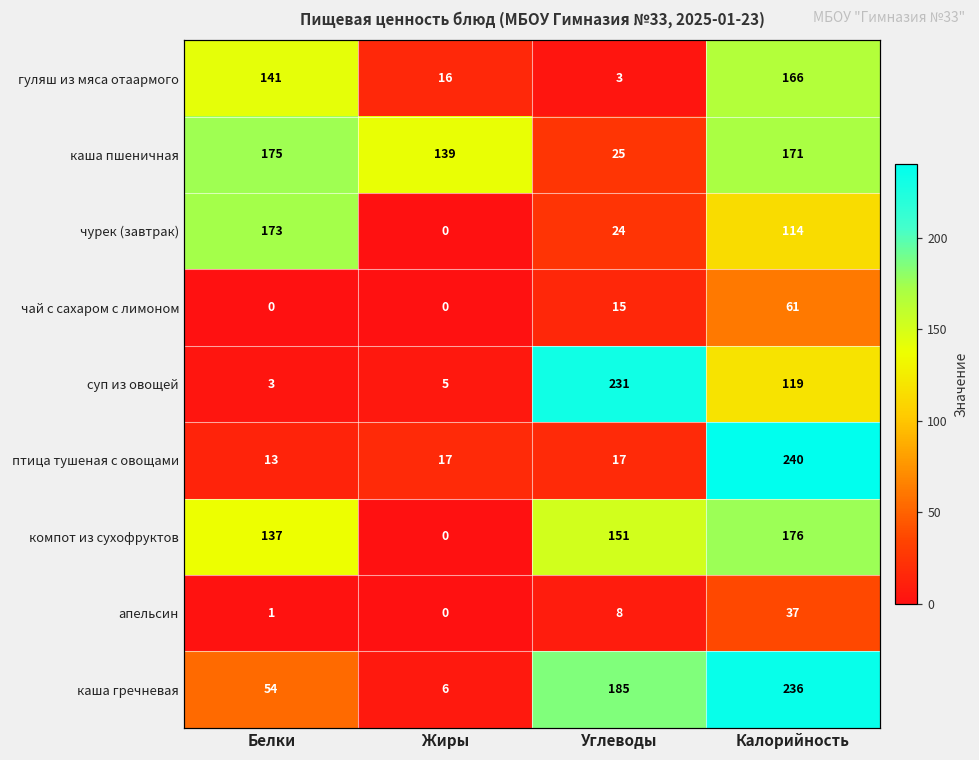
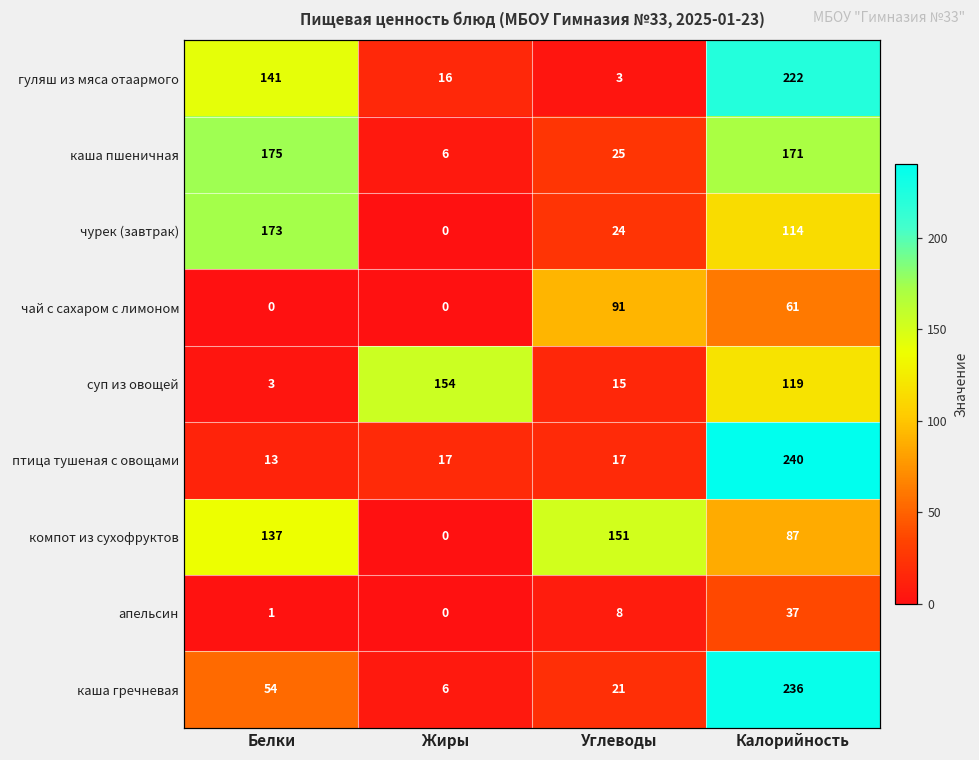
  {
    "гуляш из мяса отаармого": {
      "Белки": 141,
      "Жиры": 16,
      "Углеводы": 3,
-     "Калорийность": 166
+     "Калорийность": 222
    },
    "каша пшеничная": {
      "Белки": 175,
-     "Жиры": 139,
+     "Жиры": 6,
      "Углеводы": 25,
      "Калорийность": 171
    },
    "чурек (завтрак)": {
      "Белки": 173,
      "Жиры": 0,
      "Углеводы": 24,
      "Калорийность": 114
    },
    "чай с сахаром с лимоном": {
      "Белки": 0,
      "Жиры": 0,
-     "Углеводы": 15,
+     "Углеводы": 91,
      "Калорийность": 61
    },
    "суп из овощей": {
      "Белки": 3,
-     "Жиры": 5,
-     "Углеводы": 231,
+     "Жиры": 154,
+     "Углеводы": 15,
      "Калорийность": 119
    },
    "птица тушеная с овощами": {
      "Белки": 13,
      "Жиры": 17,
      "Углеводы": 17,
      "Калорийность": 240
    },
    "компот из сухофруктов": {
      "Белки": 137,
      "Жиры": 0,
      "Углеводы": 151,
-     "Калорийность": 176
+     "Калорийность": 87
    },
    "апельсин": {
      "Белки": 1,
      "Жиры": 0,
      "Углеводы": 8,
      "Калорийность": 37
    },
    "каша гречневая": {
      "Белки": 54,
      "Жиры": 6,
-     "Углеводы": 185,
+     "Углеводы": 21,
      "Калорийность": 236
    }
  }
